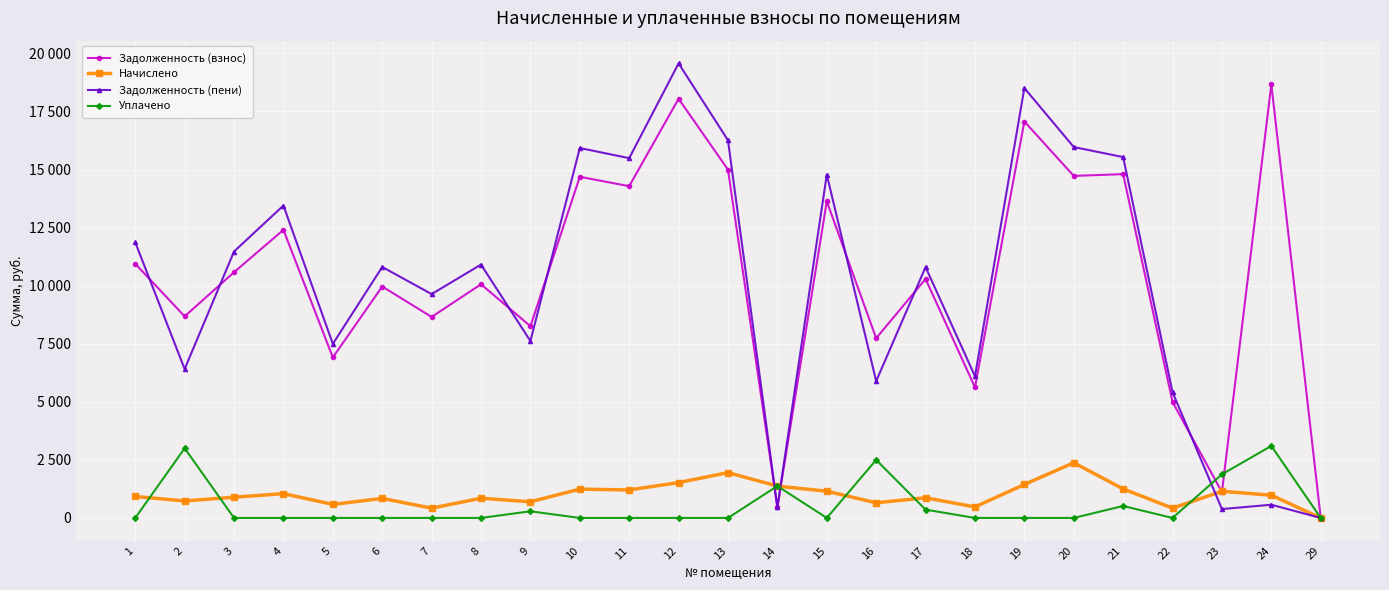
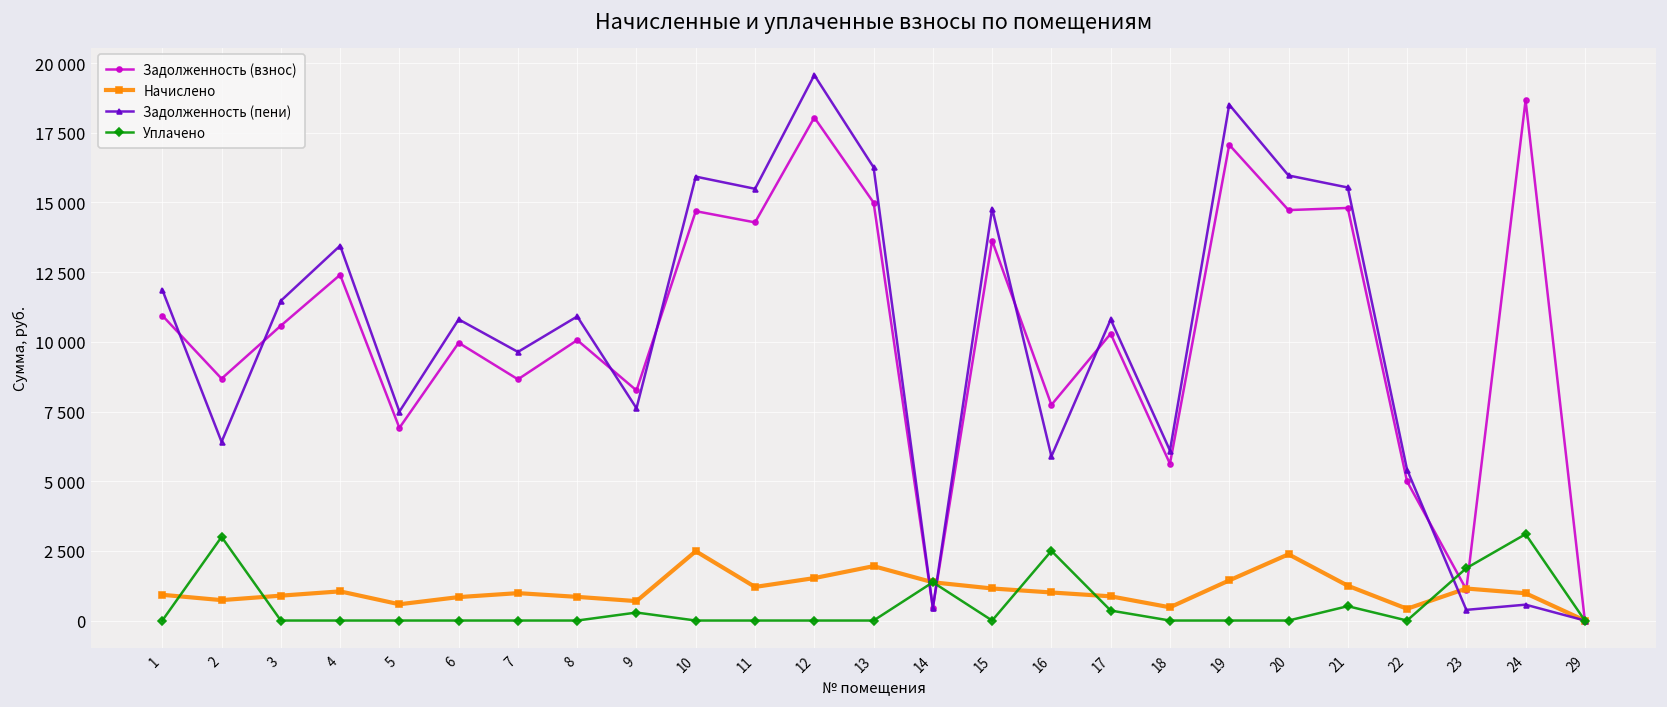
  {
    "Задолженность (взнос)": {
      "1": 10900,
      "2": 8700,
      "3": 10600,
      "4": 12400,
      "5": 6900,
      "6": 10000,
      "7": 8700,
      "8": 10100,
      "9": 8300,
      "10": 14700,
      "11": 14300,
      "12": 18000,
      "13": 15000,
      "15": 13600,
      "16": 7700,
      "17": 10300,
      "18": 5600,
      "19": 17100,
      "20": 14700,
      "21": 14800,
      "22": 5000,
      "24": 18700
    },
    "Начислено": {
      "1": 900,
      "2": 700,
      "3": 900,
      "4": 1000,
      "5": 600,
      "6": 800,
-     "7": 400,
+     "7": 1000,
      "8": 800,
      "9": 700,
-     "10": 1200,
+     "10": 2500,
      "11": 1200,
      "12": 1500,
      "13": 2000,
      "15": 1200,
-     "16": 700,
+     "16": 1000,
      "17": 900,
      "18": 500,
      "19": 1400,
      "20": 2400,
      "21": 1200,
      "22": 400,
      "24": 1000
    },
    "Задолженность (пени)": {
      "1": 11900,
      "2": 6400,
      "3": 11500,
      "4": 13400,
      "5": 7500,
      "6": 10800,
      "7": 9600,
      "8": 10900,
      "9": 7600,
      "10": 15900,
      "11": 15500,
      "12": 19600,
      "13": 16300,
      "15": 14800,
      "16": 5900,
      "17": 10800,
      "18": 6100,
      "19": 18500,
      "20": 16000,
      "21": 15500,
      "22": 5400,
      "23": 400,
      "24": 600
    },
    "Уплачено": {
      "1": 0,
      "2": 3000,
      "3": 0,
      "4": 0,
      "5": 0,
      "6": 0,
      "7": 0,
      "8": 0,
      "9": 300,
      "10": 0,
      "11": 0,
      "12": 0,
      "13": 0,
      "15": 0,
      "16": 2500,
      "17": 400,
      "18": 0,
      "19": 0,
      "20": 0,
      "21": 500,
      "22": 0,
      "23": 1900,
      "24": 3100
    }
  }
